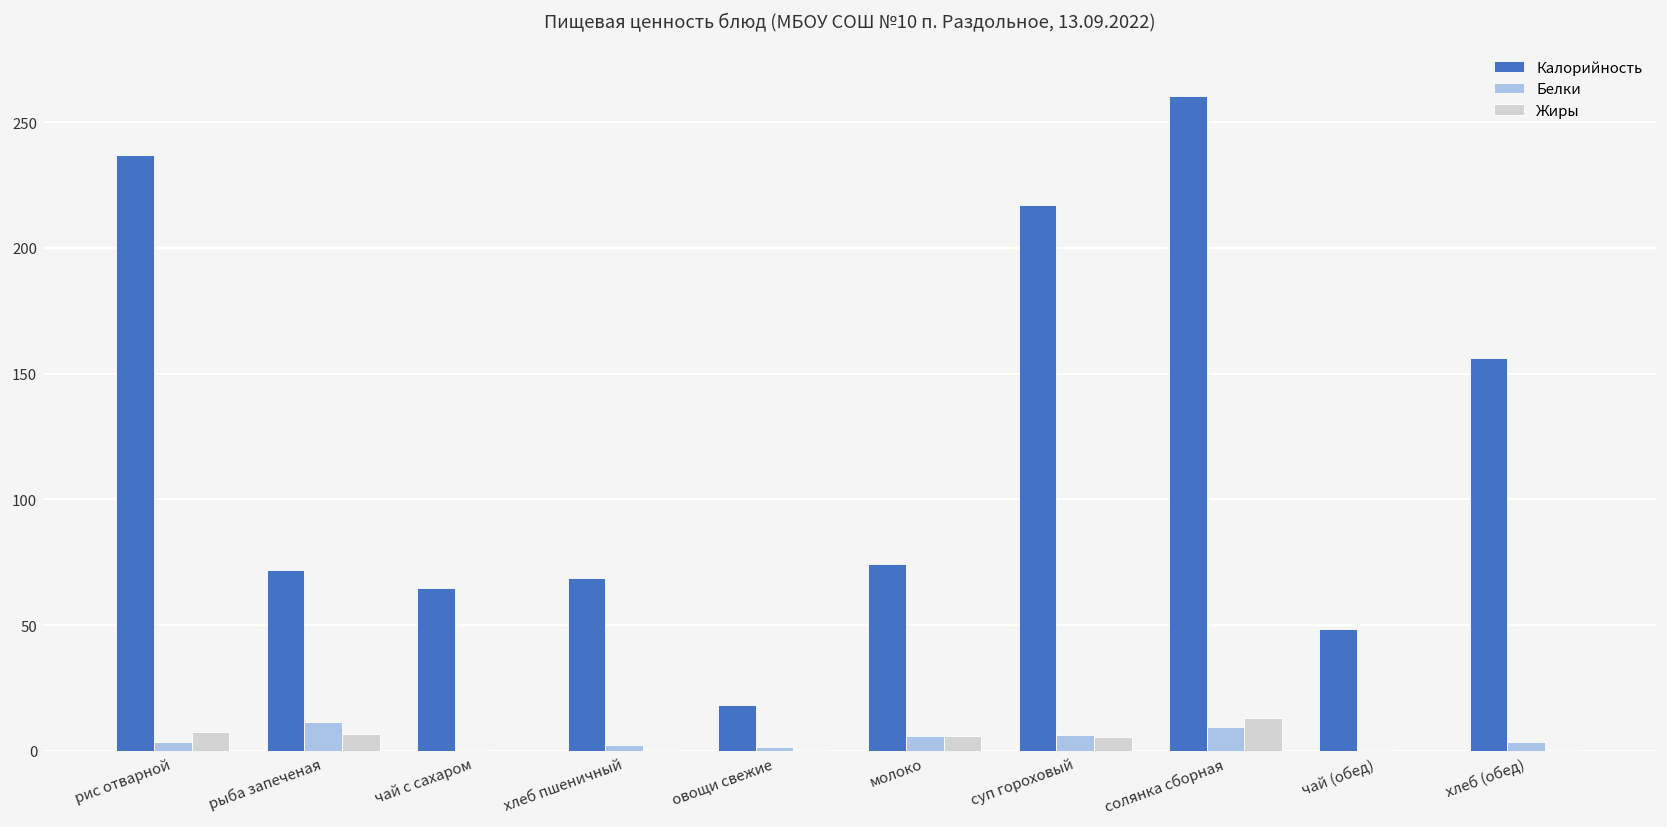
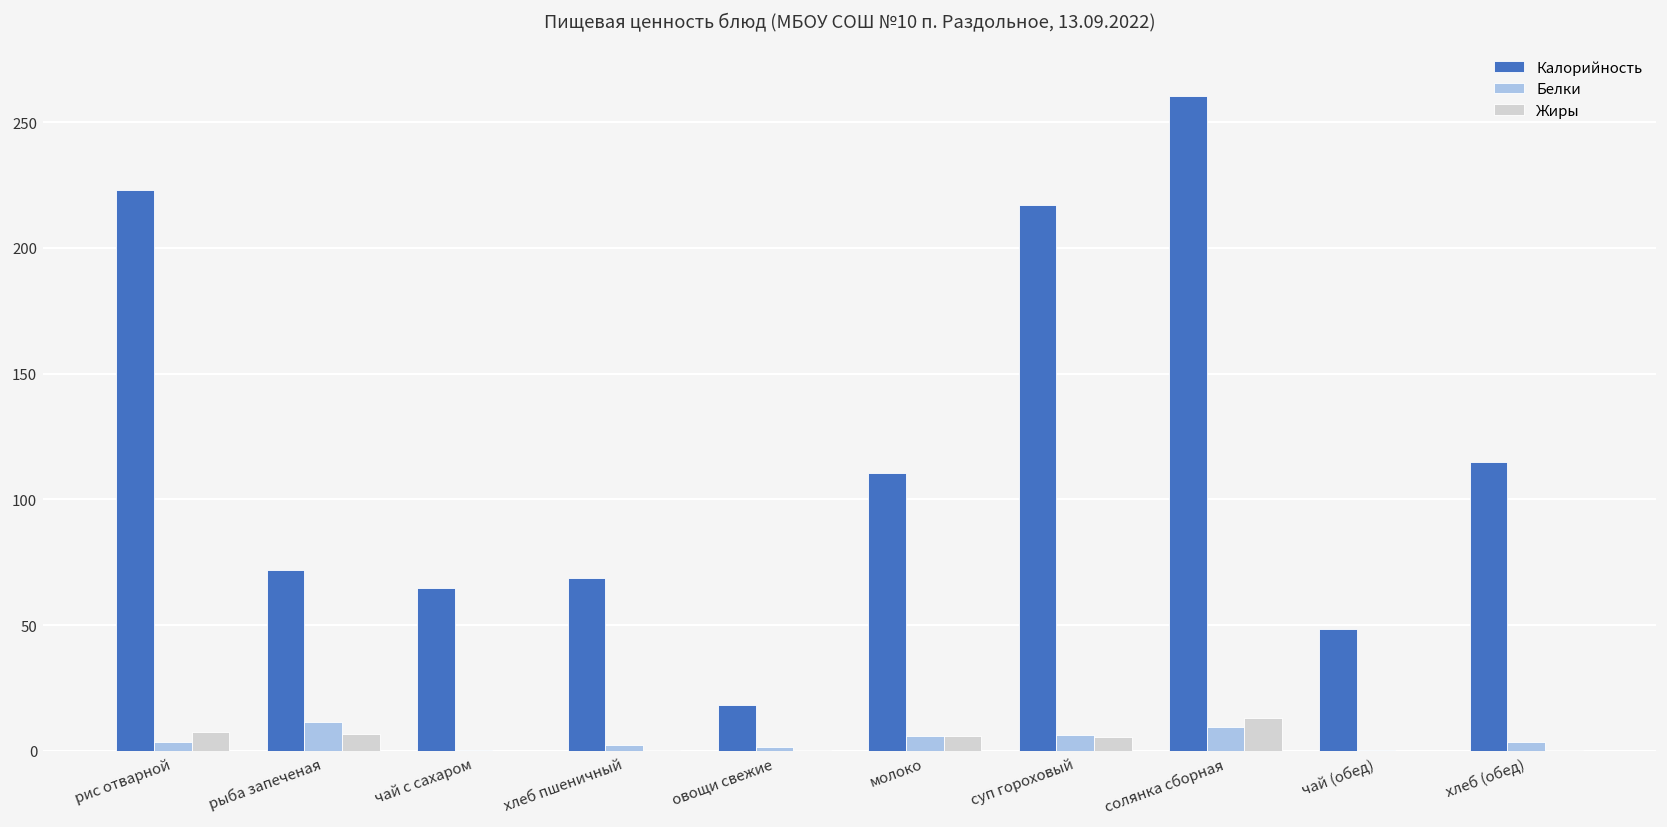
  {
    "Калорийность": {
-     "рис отварной": 237,
+     "рис отварной": 223,
      "рыба запеченая": 72,
      "чай с сахаром": 65,
      "хлеб пшеничный": 69,
      "овощи свежие": 18,
-     "молоко": 74,
+     "молоко": 111,
      "суп гороховый": 217,
      "солянка сборная": 260,
      "чай (обед)": 49,
-     "хлеб (обед)": 156
+     "хлеб (обед)": 115
    }
  }
